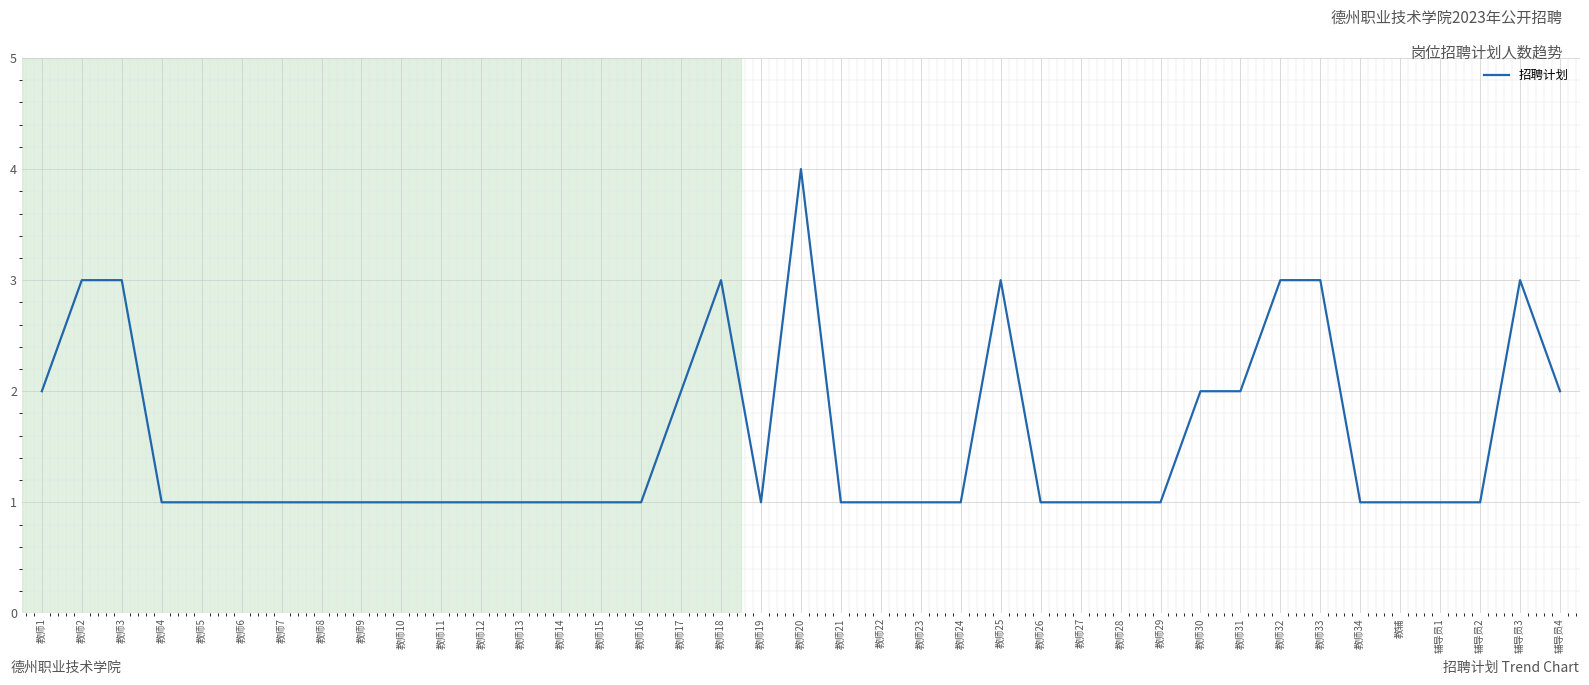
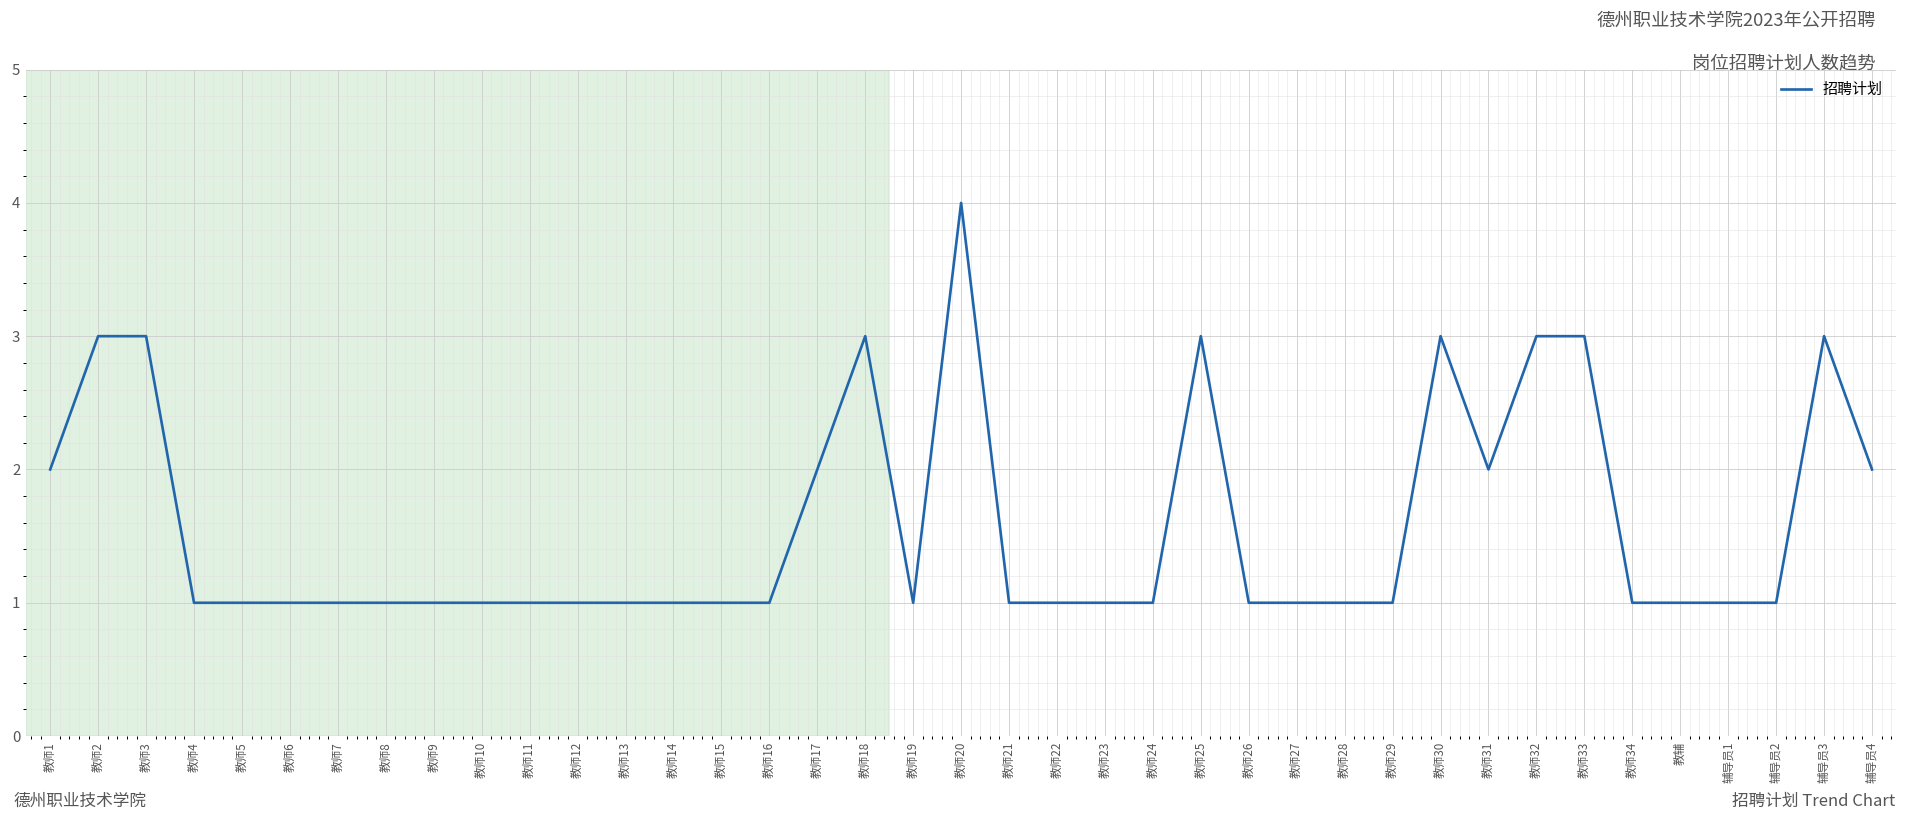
  {
    "教师1": 2,
    "教师2": 3,
    "教师3": 3,
    "教师4": 1,
    "教师5": 1,
    "教师6": 1,
    "教师7": 1,
    "教师8": 1,
    "教师9": 1,
    "教师10": 1,
    "教师11": 1,
    "教师12": 1,
    "教师13": 1,
    "教师14": 1,
    "教师15": 1,
    "教师16": 1,
    "教师17": 2,
    "教师18": 3,
    "教师19": 1,
    "教师20": 4,
    "教师21": 1,
    "教师22": 1,
    "教师23": 1,
    "教师24": 1,
    "教师25": 3,
    "教师26": 1,
    "教师27": 1,
    "教师28": 1,
    "教师29": 1,
-   "教师30": 2,
+   "教师30": 3,
    "教师31": 2,
    "教师32": 3,
    "教师33": 3,
    "教师34": 1,
    "教辅": 1,
    "辅导员1": 1,
    "辅导员2": 1,
    "辅导员3": 3,
    "辅导员4": 2
  }
